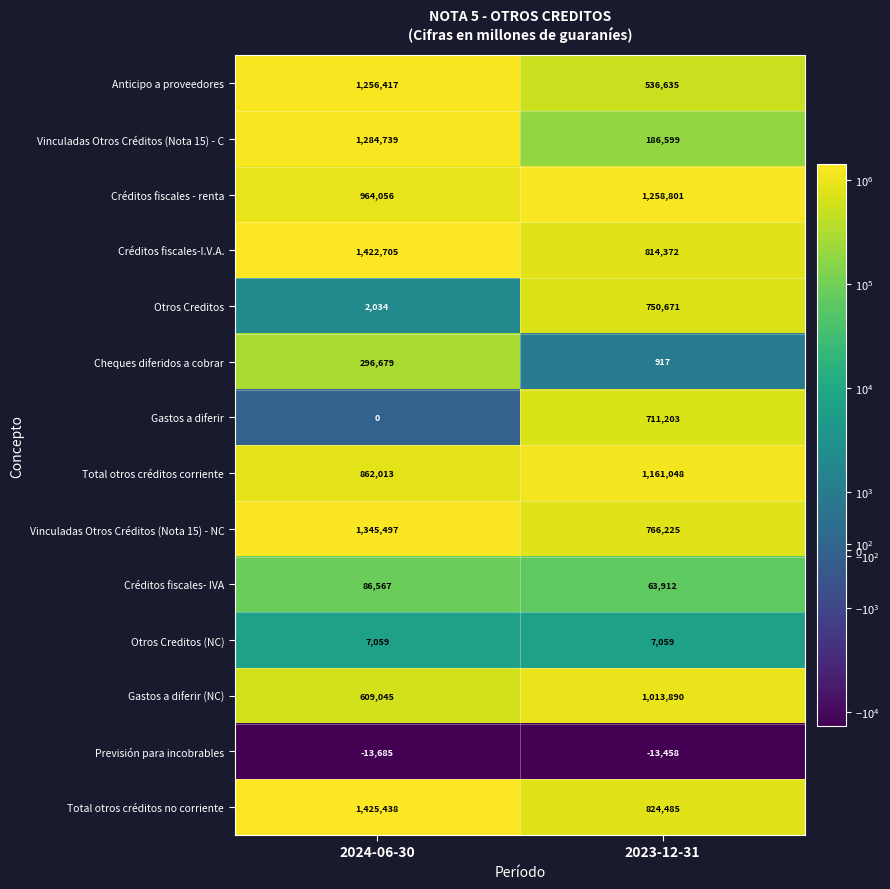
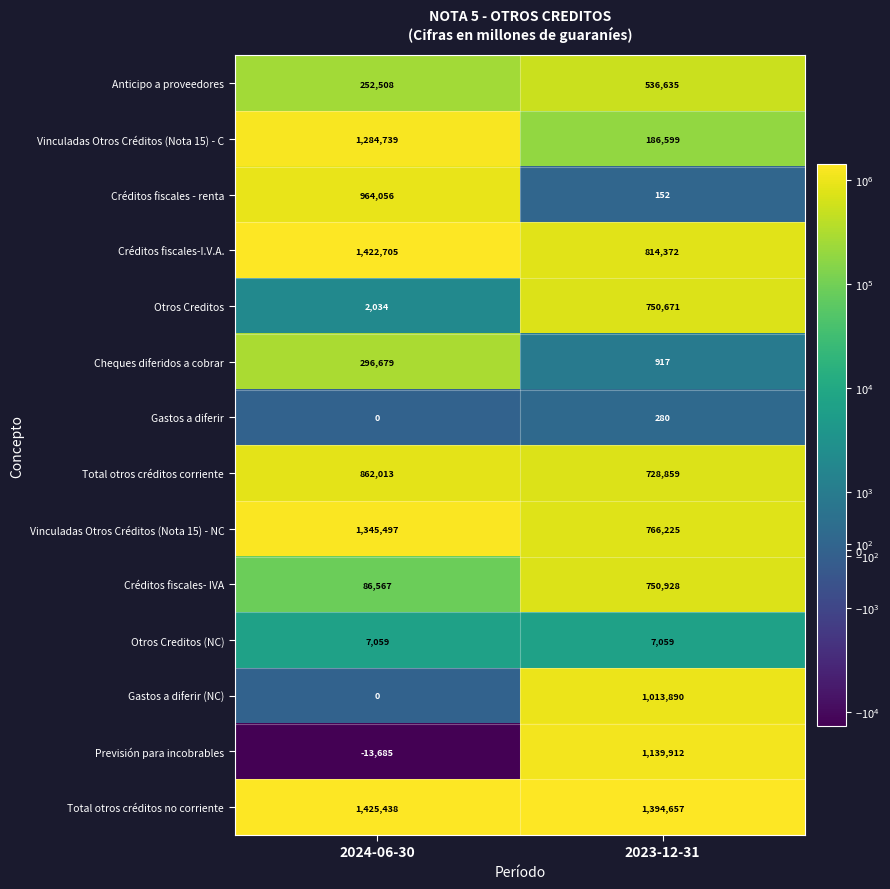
  {
    "Anticipo a proveedores": {
-     "2024-06-30": "1,256,417",
+     "2024-06-30": "252,508",
      "2023-12-31": "536,635"
    },
    "Vinculadas Otros Créditos (Nota 15) - C": {
      "2024-06-30": "1,284,739",
      "2023-12-31": "186,599"
    },
    "Créditos fiscales - renta": {
      "2024-06-30": "964,056",
-     "2023-12-31": "1,258,801"
+     "2023-12-31": "152"
    },
    "Créditos fiscales-I.V.A.": {
      "2024-06-30": "1,422,705",
      "2023-12-31": "814,372"
    },
    "Otros Creditos": {
      "2024-06-30": "2,034",
      "2023-12-31": "750,671"
    },
    "Cheques diferidos a cobrar": {
      "2024-06-30": "296,679",
      "2023-12-31": "917"
    },
    "Gastos a diferir": {
      "2024-06-30": "0",
-     "2023-12-31": "711,203"
+     "2023-12-31": "280"
    },
    "Total otros créditos corriente": {
      "2024-06-30": "862,013",
-     "2023-12-31": "1,161,048"
+     "2023-12-31": "728,859"
    },
    "Vinculadas Otros Créditos (Nota 15) - NC": {
      "2024-06-30": "1,345,497",
      "2023-12-31": "766,225"
    },
    "Créditos fiscales- IVA": {
      "2024-06-30": "86,567",
-     "2023-12-31": "63,912"
+     "2023-12-31": "750,928"
    },
    "Otros Creditos (NC)": {
      "2024-06-30": "7,059",
      "2023-12-31": "7,059"
    },
    "Gastos a diferir (NC)": {
-     "2024-06-30": "609,045",
+     "2024-06-30": "0",
      "2023-12-31": "1,013,890"
    },
    "Previsión para incobrables": {
      "2024-06-30": "-13,685",
-     "2023-12-31": "-13,458"
+     "2023-12-31": "1,139,912"
    },
    "Total otros créditos no corriente": {
      "2024-06-30": "1,425,438",
-     "2023-12-31": "824,485"
+     "2023-12-31": "1,394,657"
    }
  }
